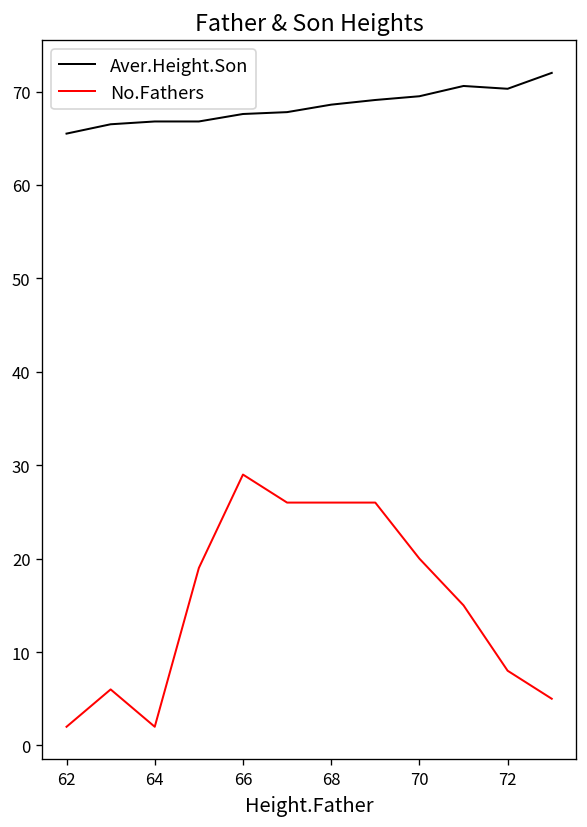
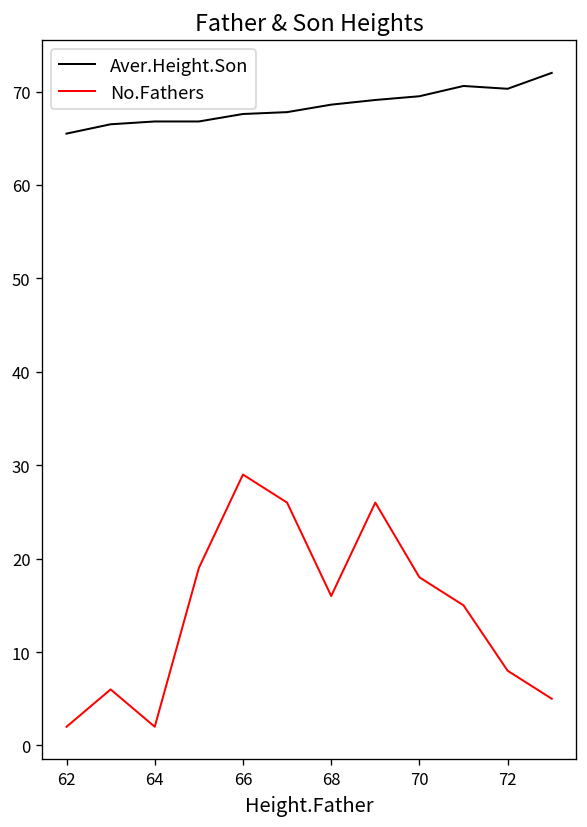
  {
    "Aver.Height.Son": {
      "62": 66,
      "64": 67,
      "68": 69,
      "70": 70,
      "72": 70
    },
    "No.Fathers": {
      "62": 2,
      "64": 2,
      "66": 29,
-     "68": 26,
-     "70": 20,
+     "68": 16,
+     "70": 18,
      "72": 8
    }
  }
